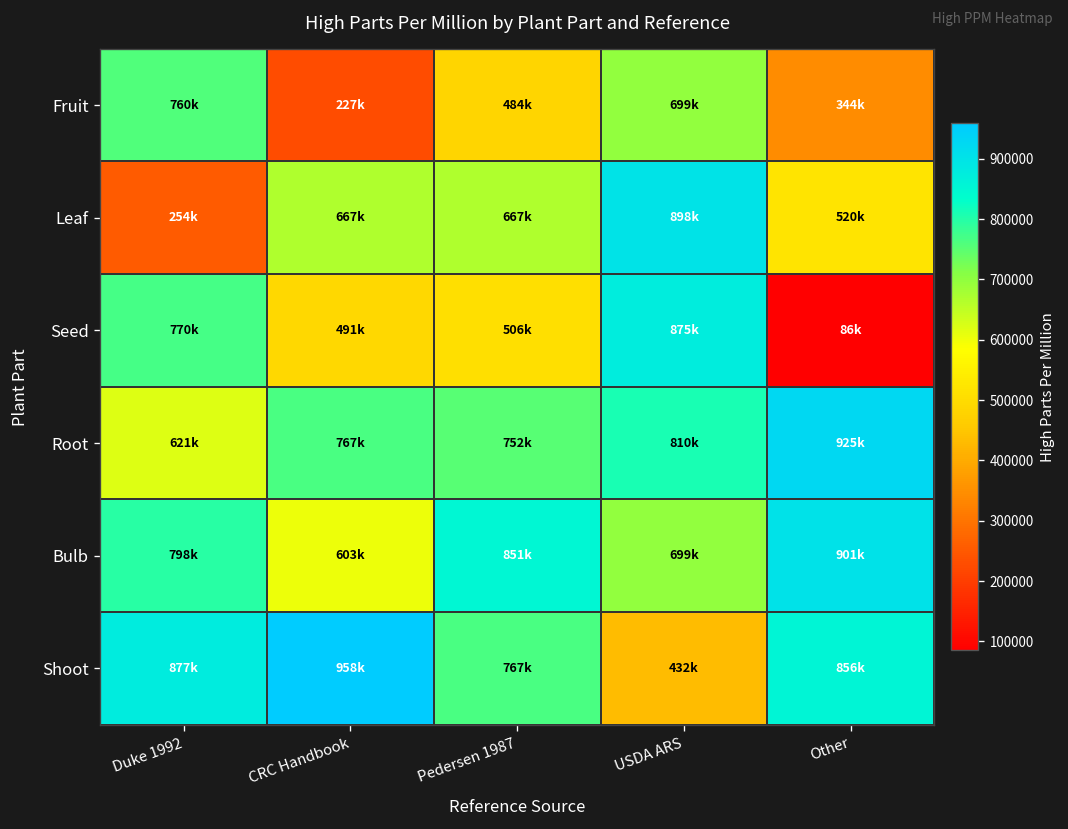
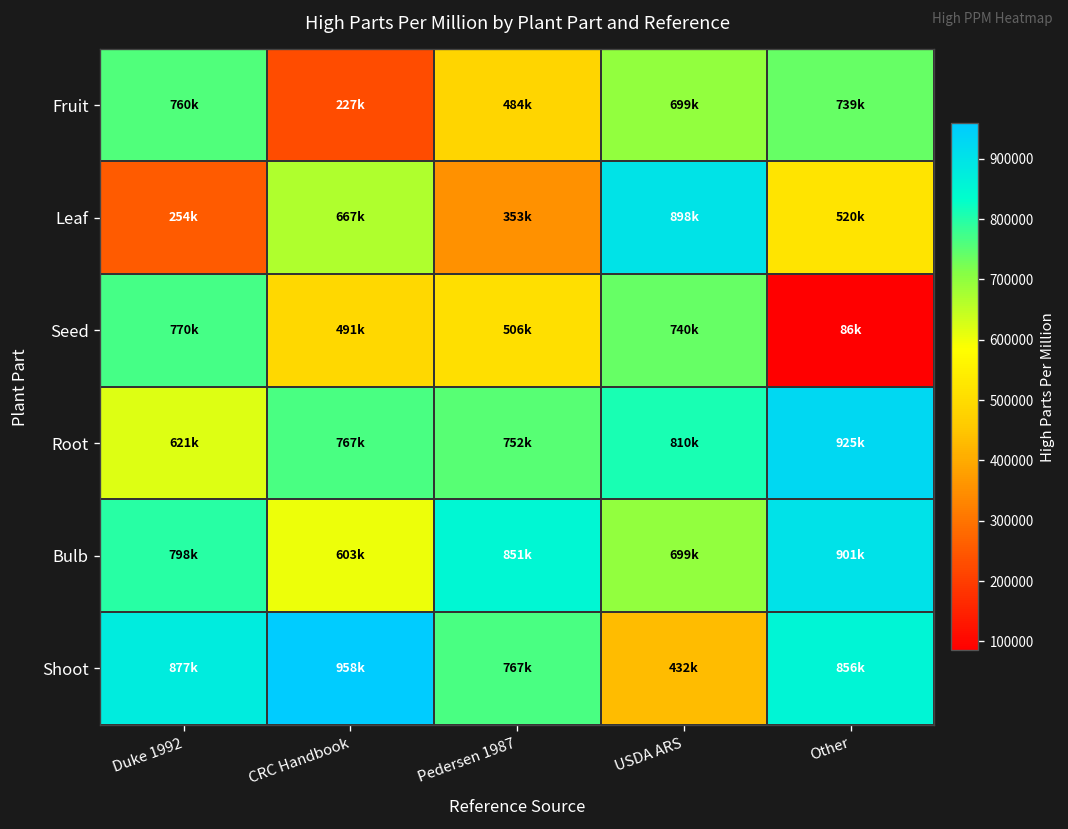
  {
    "Fruit": {
      "Duke 1992": "760k",
      "CRC Handbook": "227k",
      "Pedersen 1987": "484k",
      "USDA ARS": "699k",
-     "Other": "344k"
+     "Other": "739k"
    },
    "Leaf": {
      "Duke 1992": "254k",
      "CRC Handbook": "667k",
-     "Pedersen 1987": "667k",
+     "Pedersen 1987": "353k",
      "USDA ARS": "898k",
      "Other": "520k"
    },
    "Seed": {
      "Duke 1992": "770k",
      "CRC Handbook": "491k",
      "Pedersen 1987": "506k",
-     "USDA ARS": "875k",
+     "USDA ARS": "740k",
      "Other": "86k"
    },
    "Root": {
      "Duke 1992": "621k",
      "CRC Handbook": "767k",
      "Pedersen 1987": "752k",
      "USDA ARS": "810k",
      "Other": "925k"
    },
    "Bulb": {
      "Duke 1992": "798k",
      "CRC Handbook": "603k",
      "Pedersen 1987": "851k",
      "USDA ARS": "699k",
      "Other": "901k"
    },
    "Shoot": {
      "Duke 1992": "877k",
      "CRC Handbook": "958k",
      "Pedersen 1987": "767k",
      "USDA ARS": "432k",
      "Other": "856k"
    }
  }
